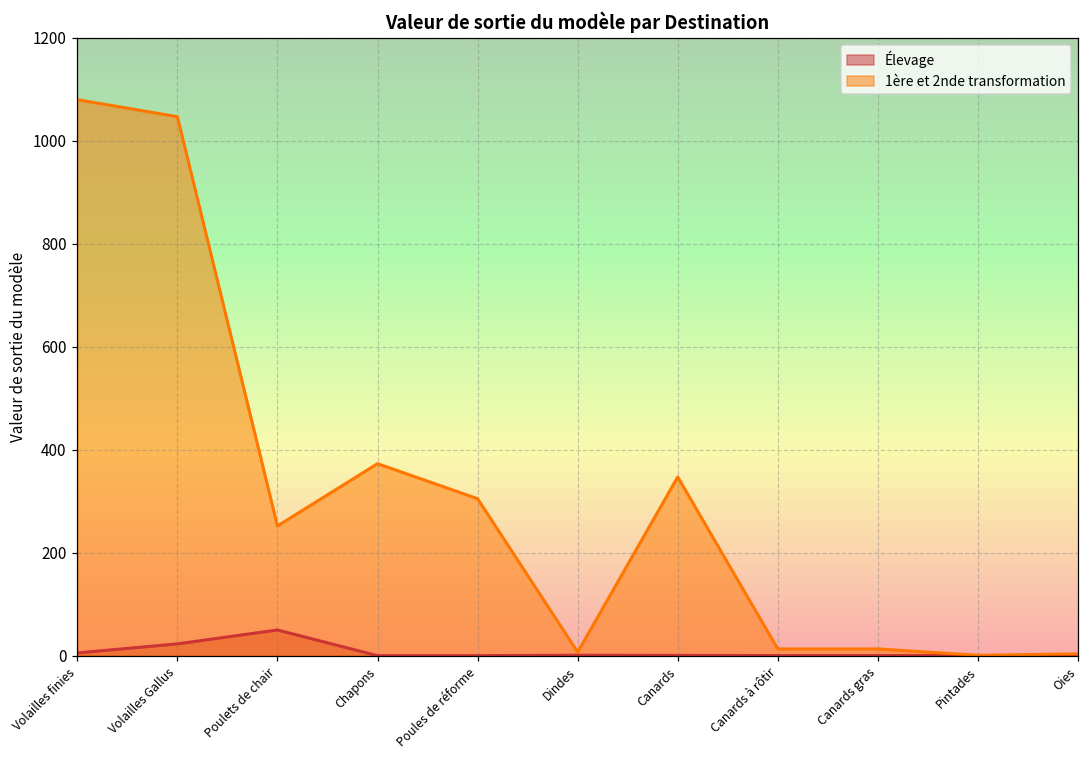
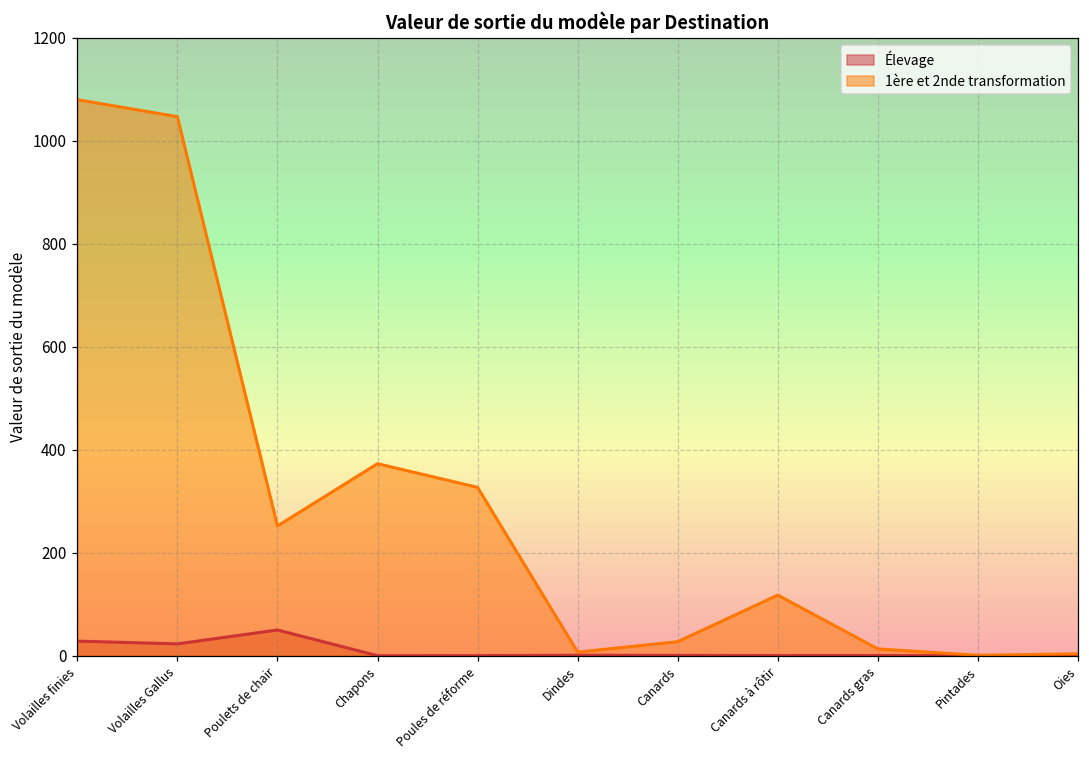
  {
    "Élevage": {
-     "Volailles finies": 10,
+     "Volailles finies": 30,
      "Volailles Gallus": 20,
      "Poulets de chair": 50,
      "Chapons": 0,
      "Poules de réforme": 0,
      "Dindes": 0,
      "Canards": 0,
      "Canards à rôtir": 0,
      "Canards gras": 0
    },
    "1ère et 2nde transformation": {
      "Volailles finies": 1080,
      "Volailles Gallus": 1050,
      "Poulets de chair": 250,
      "Chapons": 370,
-     "Poules de réforme": 310,
+     "Poules de réforme": 330,
      "Dindes": 10,
-     "Canards": 350,
-     "Canards à rôtir": 10,
+     "Canards": 30,
+     "Canards à rôtir": 120,
      "Canards gras": 10
    }
  }
